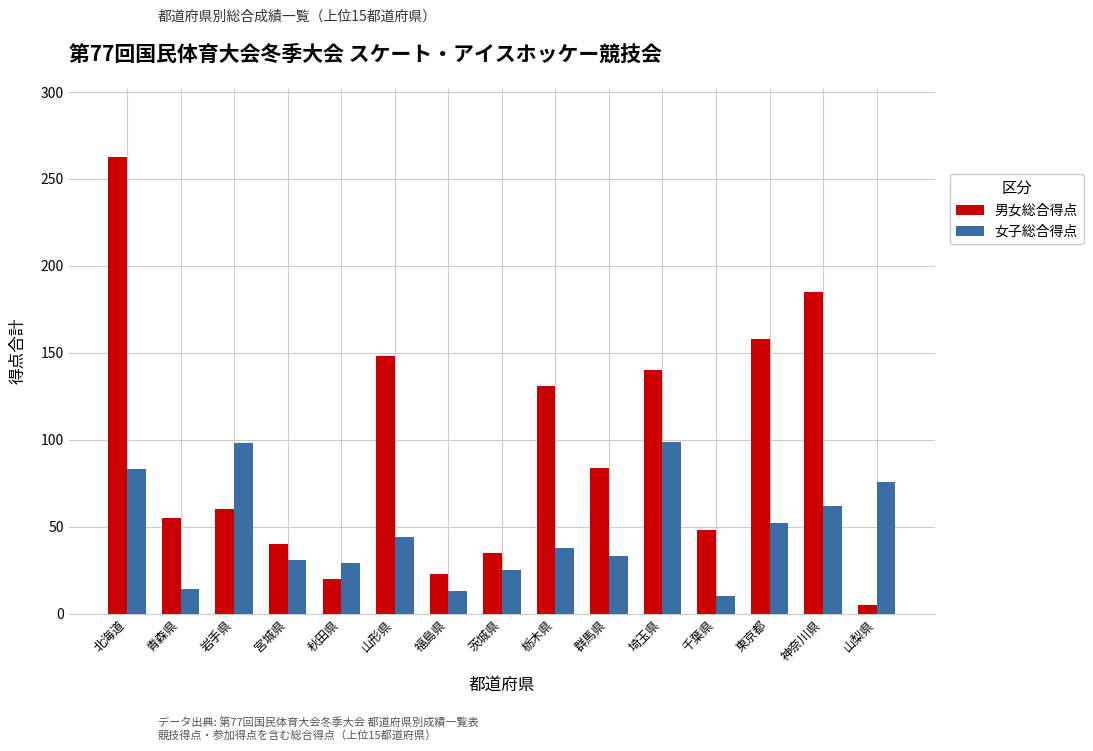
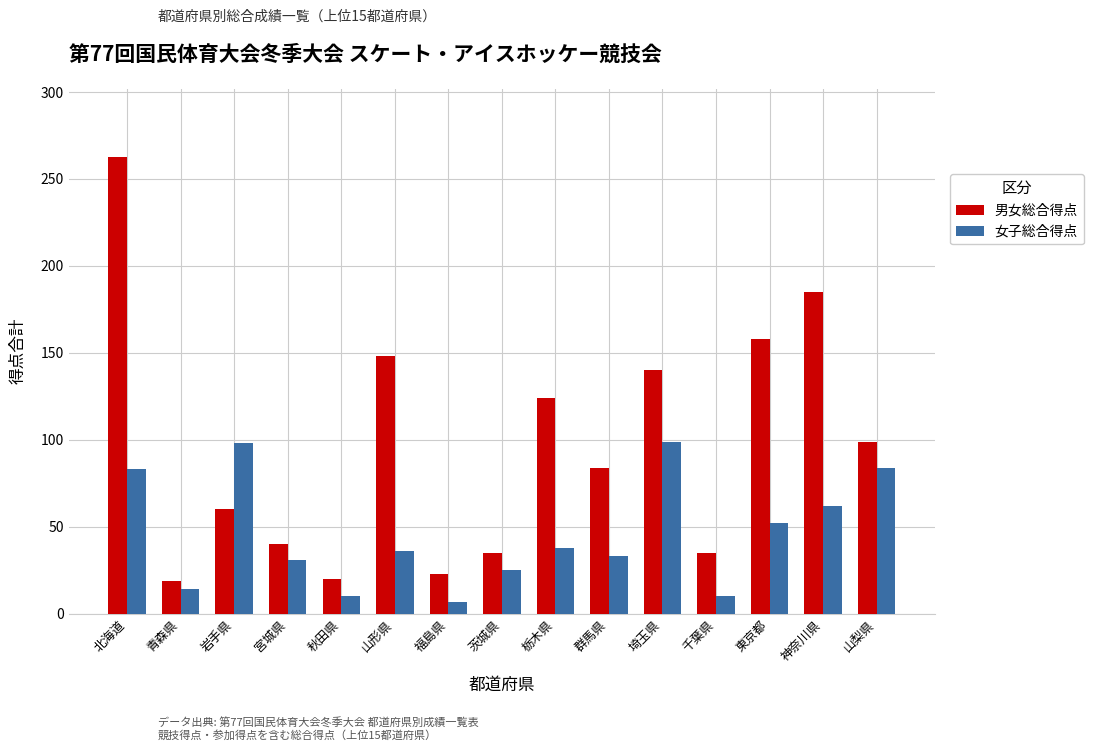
  {
    "男女総合得点": {
      "北海道": 263,
-     "青森県": 55,
+     "青森県": 19,
      "岩手県": 60,
      "宮城県": 40,
      "秋田県": 20,
      "山形県": 148,
      "福島県": 23,
      "茨城県": 35,
-     "栃木県": 131,
+     "栃木県": 124,
      "群馬県": 84,
      "埼玉県": 140,
-     "千葉県": 48,
+     "千葉県": 35,
      "東京都": 158,
      "神奈川県": 185,
-     "山梨県": 5
+     "山梨県": 99
    },
    "女子総合得点": {
      "北海道": 83,
      "青森県": 14,
      "岩手県": 98,
      "宮城県": 31,
-     "秋田県": 29,
-     "山形県": 44,
-     "福島県": 13,
+     "秋田県": 10,
+     "山形県": 36,
+     "福島県": 7,
      "茨城県": 25,
      "栃木県": 38,
      "群馬県": 33,
      "埼玉県": 99,
      "千葉県": 10,
      "東京都": 52,
      "神奈川県": 62,
-     "山梨県": 76
+     "山梨県": 84
    }
  }
